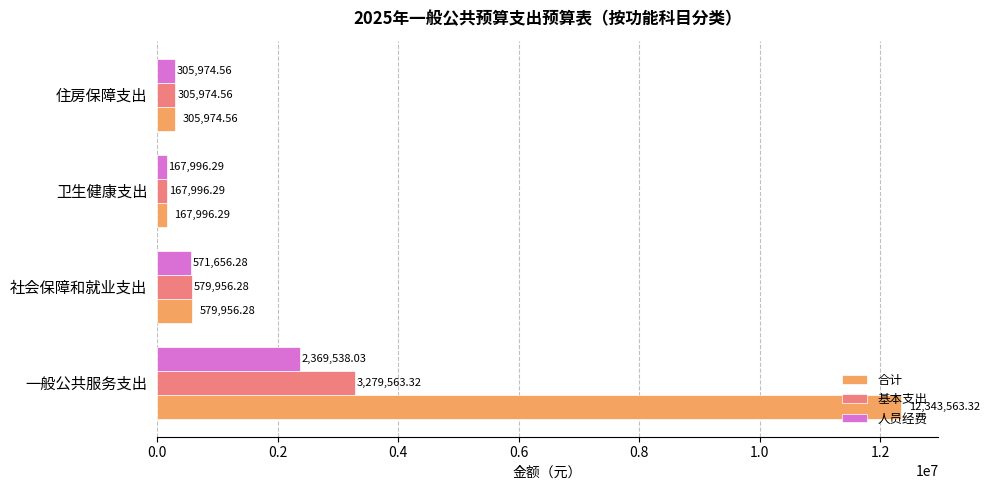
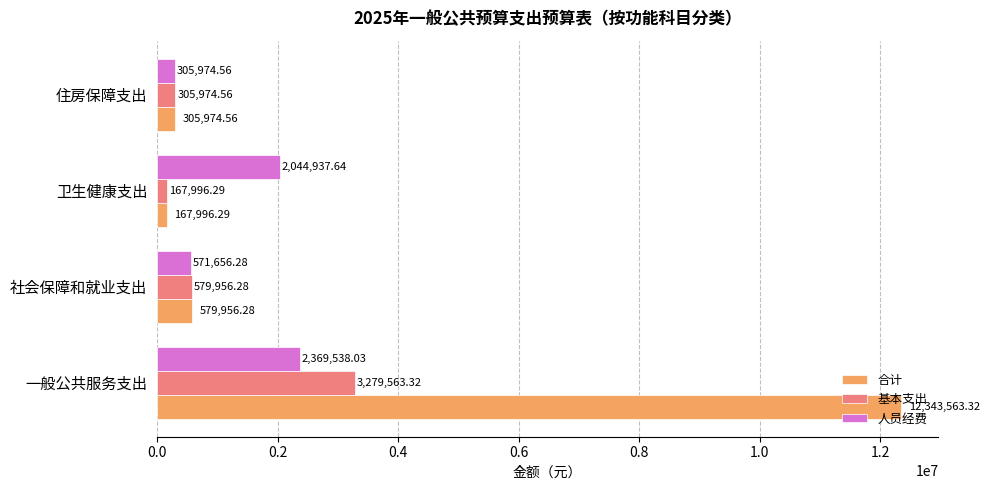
  {
    "人员经费": {
      "住房保障支出": "305,974.56",
-     "卫生健康支出": "167,996.29",
+     "卫生健康支出": "2,044,937.64",
      "社会保障和就业支出": "571,656.28",
      "一般公共服务支出": "2,369,538.03"
    }
  }
